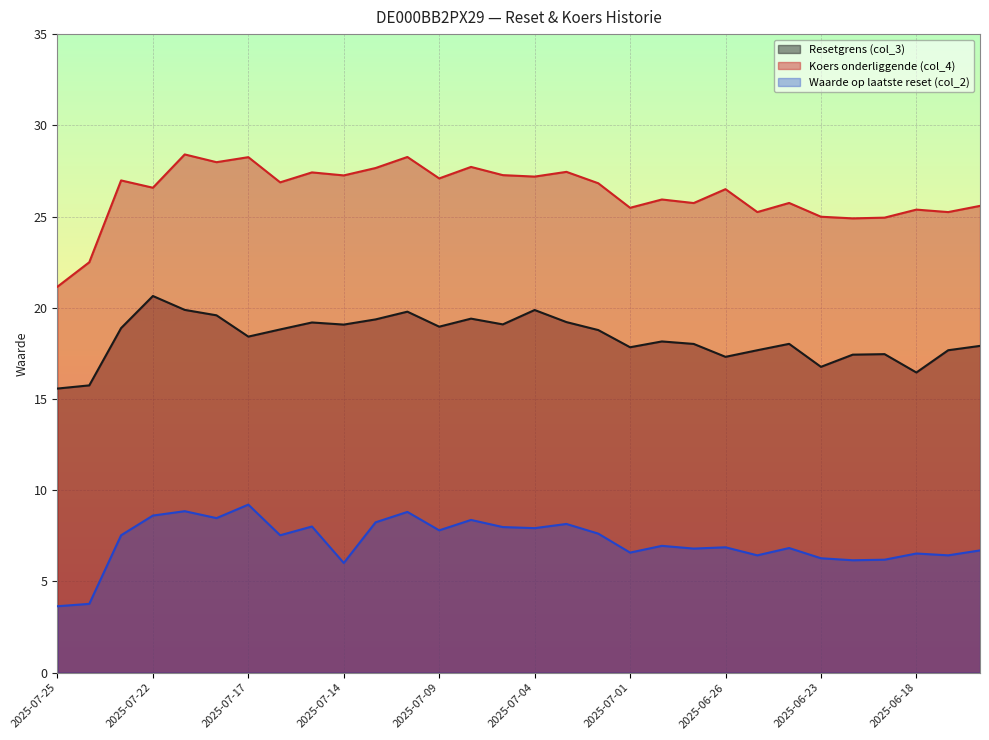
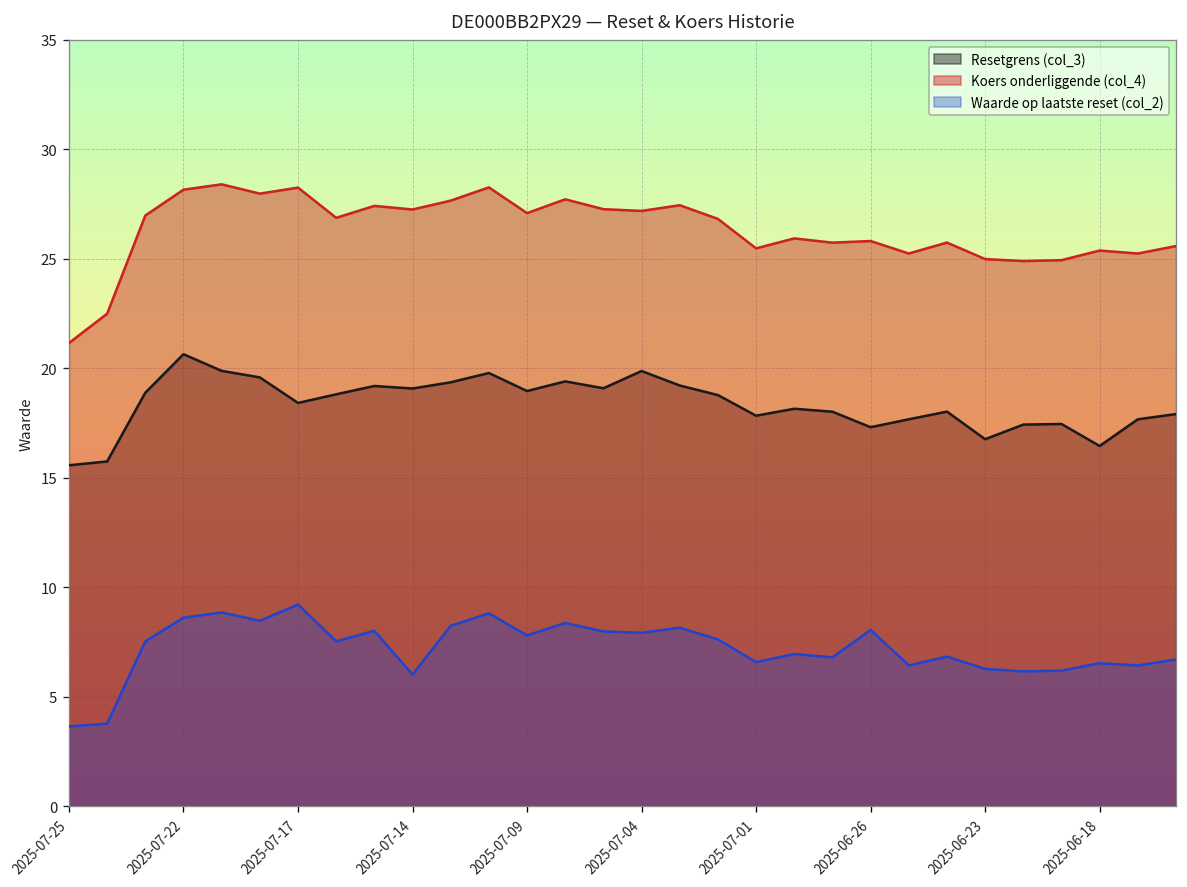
  {
    "Resetgrens (col_3)": {
      "2025-07-25": 15.6,
      "2025-07-22": 20.6,
      "2025-07-17": 18.4,
      "2025-07-14": 19.1,
      "2025-07-09": 19.0,
      "2025-07-04": 19.9,
      "2025-07-01": 17.8,
      "2025-06-26": 17.3,
      "2025-06-23": 16.8,
      "2025-06-18": 16.5
    },
    "Koers onderliggende (col_4)": {
      "2025-07-25": 21.2,
-     "2025-07-22": 26.6,
+     "2025-07-22": 28.2,
      "2025-07-17": 28.3,
      "2025-07-14": 27.3,
      "2025-07-09": 27.1,
      "2025-07-04": 27.2,
      "2025-07-01": 25.5,
-     "2025-06-26": 26.5,
+     "2025-06-26": 25.8,
      "2025-06-23": 25.0,
      "2025-06-18": 25.4
    },
    "Waarde op laatste reset (col_2)": {
      "2025-07-25": 3.6,
      "2025-07-22": 8.6,
      "2025-07-17": 9.2,
      "2025-07-14": 6.0,
      "2025-07-09": 7.8,
      "2025-07-04": 7.9,
      "2025-07-01": 6.6,
-     "2025-06-26": 6.9,
+     "2025-06-26": 8.1,
      "2025-06-23": 6.3,
      "2025-06-18": 6.5
    }
  }
